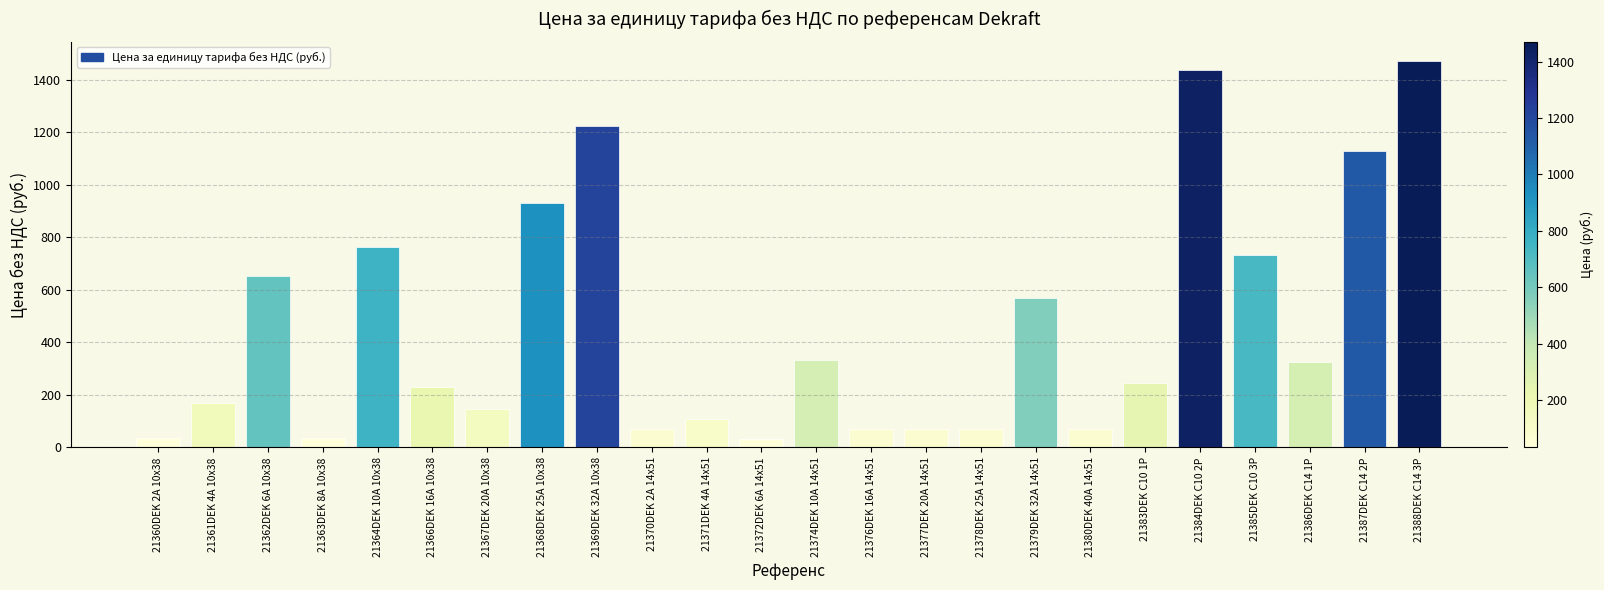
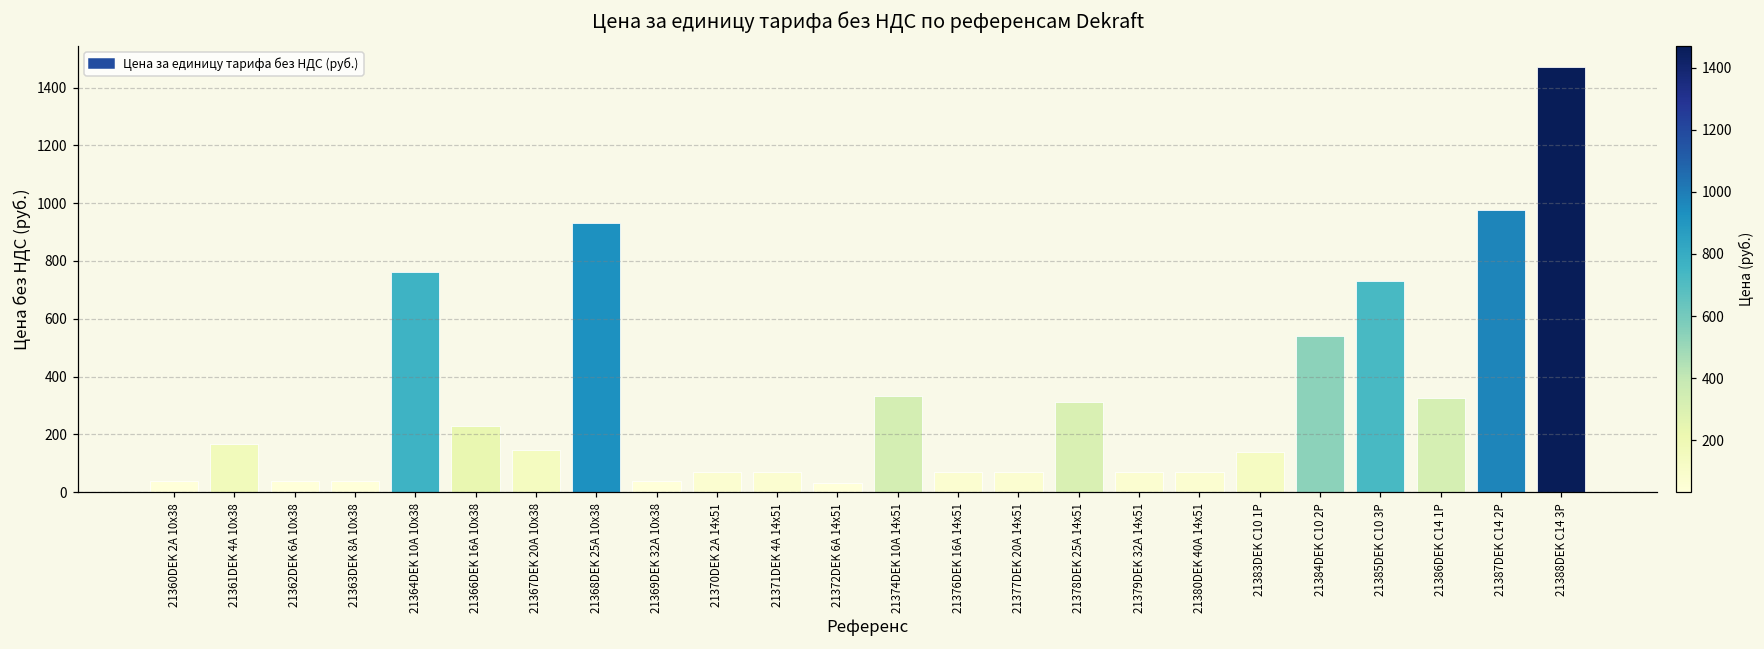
  {
    "21360DEK 2A 10x38": 40,
    "21361DEK 4A 10x38": 170,
-   "21362DEK 6A 10x38": 650,
+   "21362DEK 6A 10x38": 40,
    "21363DEK 8A 10x38": 40,
    "21364DEK 10A 10x38": 760,
    "21366DEK 16A 10x38": 230,
    "21367DEK 20A 10x38": 150,
    "21368DEK 25A 10x38": 930,
-   "21369DEK 32A 10x38": 1220,
+   "21369DEK 32A 10x38": 40,
    "21370DEK 2A 14x51": 70,
-   "21371DEK 4A 14x51": 110,
+   "21371DEK 4A 14x51": 70,
    "21372DEK 6A 14x51": 30,
    "21374DEK 10A 14x51": 330,
    "21376DEK 16A 14x51": 70,
    "21377DEK 20A 14x51": 70,
-   "21378DEK 25A 14x51": 70,
-   "21379DEK 32A 14x51": 570,
+   "21378DEK 25A 14x51": 310,
+   "21379DEK 32A 14x51": 70,
    "21380DEK 40A 14x51": 70,
-   "21383DEK C10 1P": 250,
-   "21384DEK C10 2P": 1440,
+   "21383DEK C10 1P": 140,
+   "21384DEK C10 2P": 540,
    "21385DEK C10 3P": 730,
    "21386DEK C14 1P": 330,
-   "21387DEK C14 2P": 1130,
+   "21387DEK C14 2P": 980,
    "21388DEK C14 3P": 1470
  }
